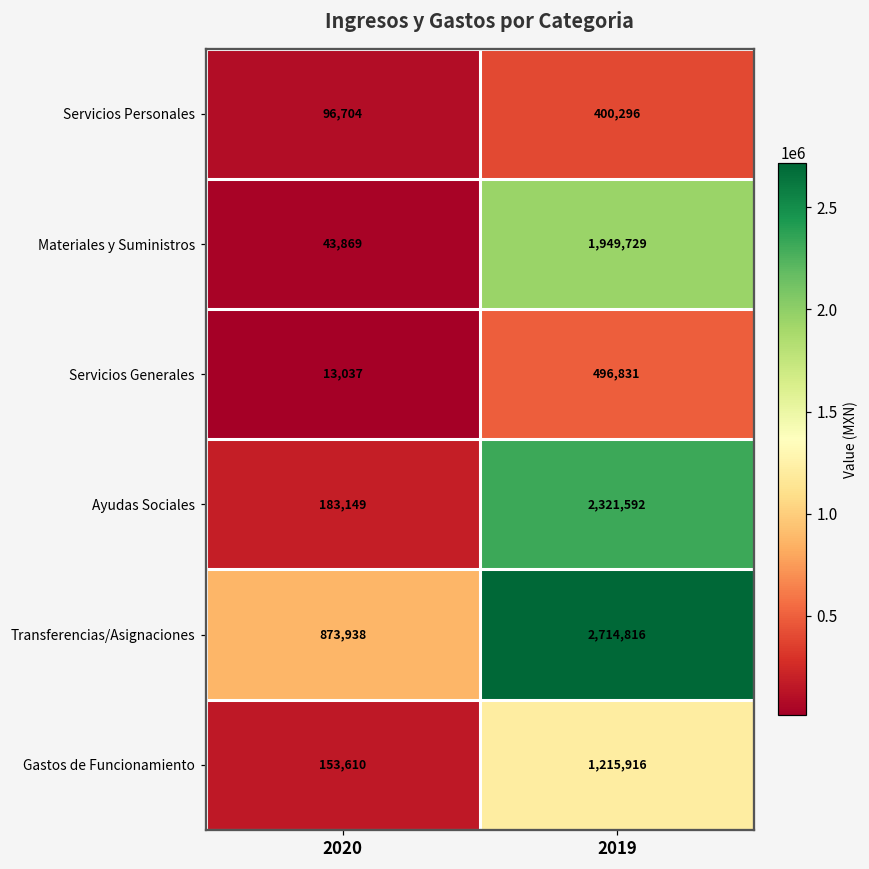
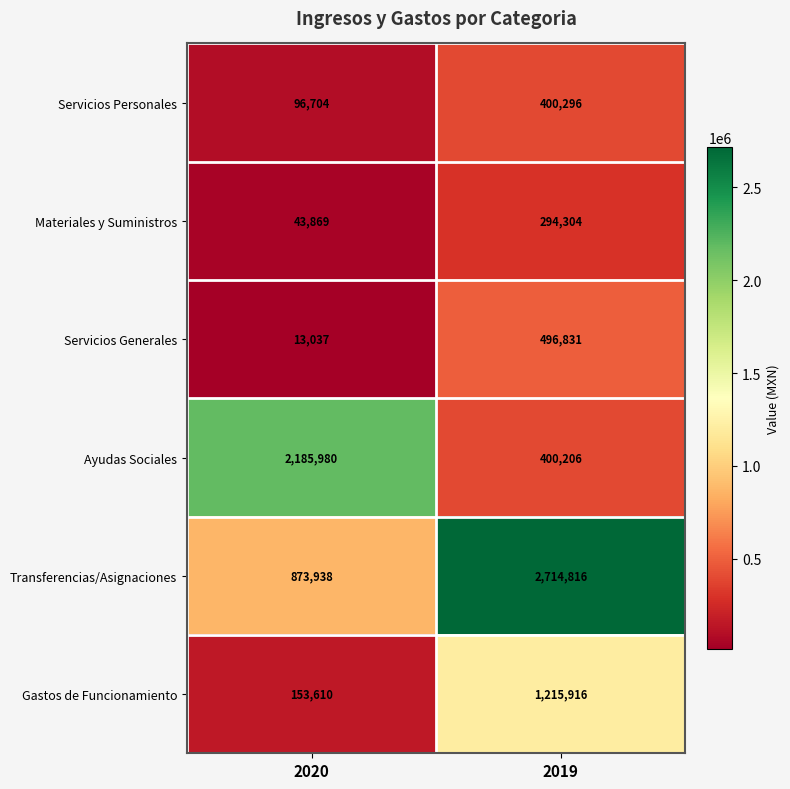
  {
    "Servicios Personales": {
      "2020": "96,704",
      "2019": "400,296"
    },
    "Materiales y Suministros": {
      "2020": "43,869",
-     "2019": "1,949,729"
+     "2019": "294,304"
    },
    "Servicios Generales": {
      "2020": "13,037",
      "2019": "496,831"
    },
    "Ayudas Sociales": {
-     "2020": "183,149",
-     "2019": "2,321,592"
+     "2020": "2,185,980",
+     "2019": "400,206"
    },
    "Transferencias/Asignaciones": {
      "2020": "873,938",
      "2019": "2,714,816"
    },
    "Gastos de Funcionamiento": {
      "2020": "153,610",
      "2019": "1,215,916"
    }
  }
